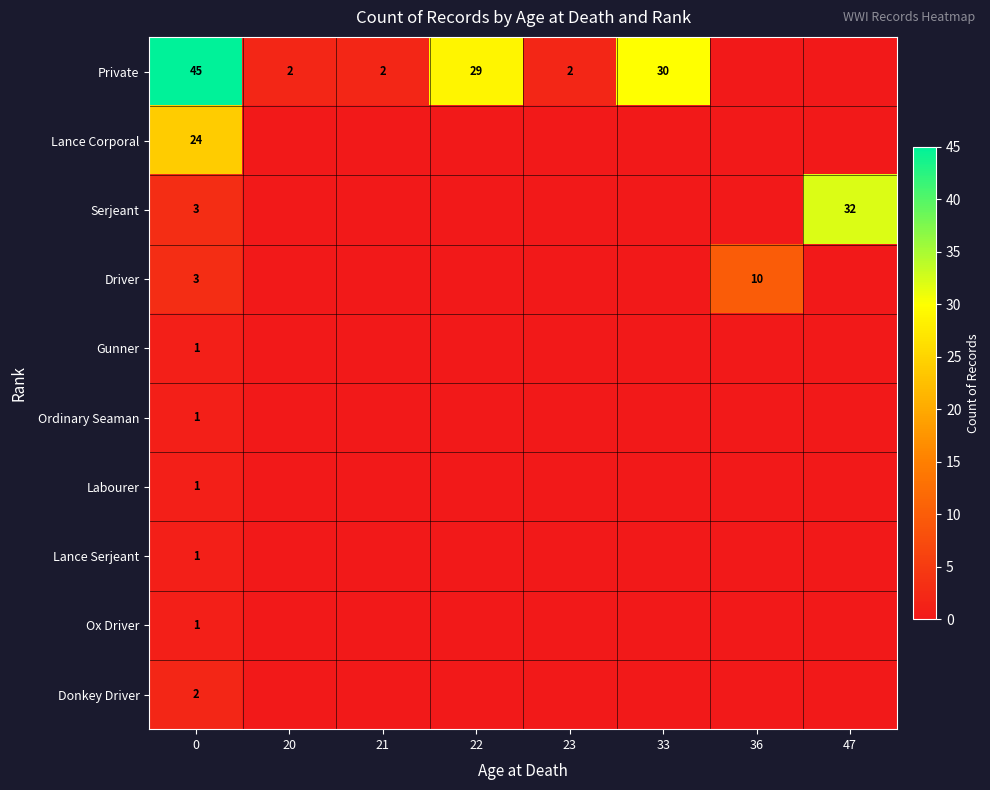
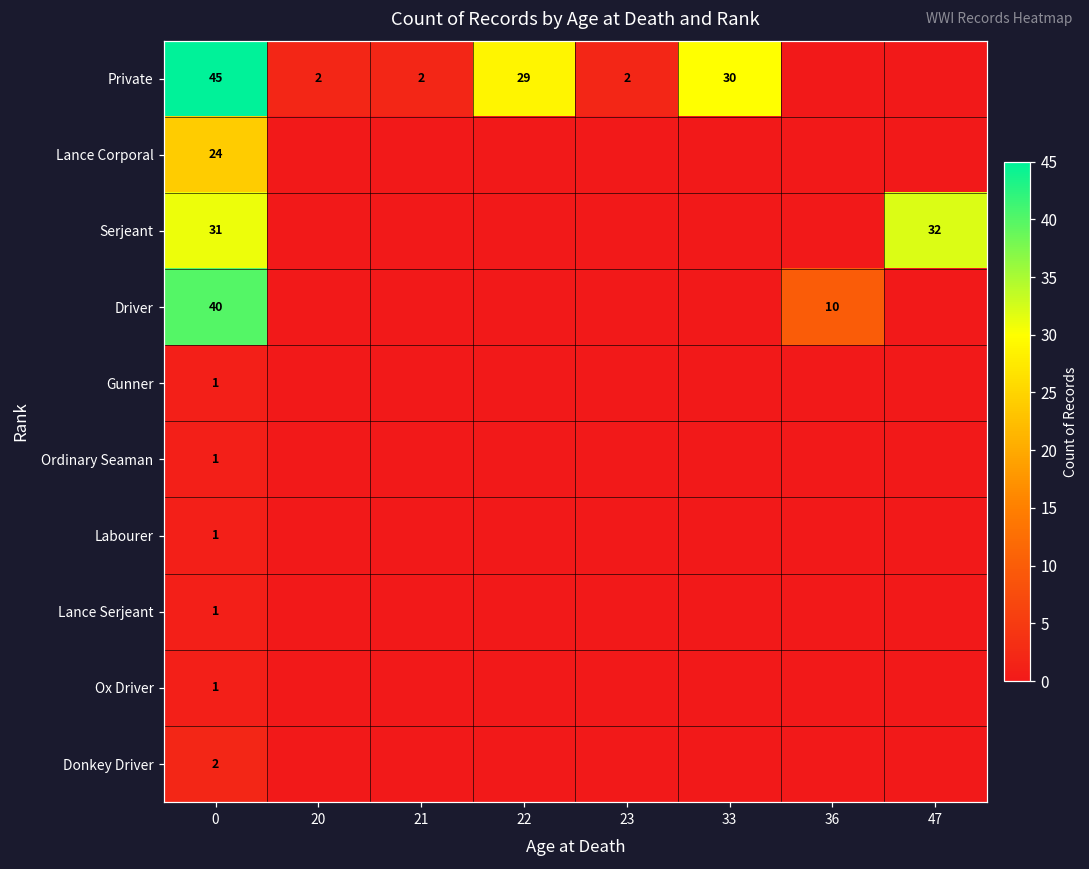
  {
    "Private": {
      "0": 45,
      "20": 2,
      "21": 2,
      "22": 29,
      "23": 2,
      "33": 30
    },
    "Lance Corporal": {
      "0": 24
    },
    "Serjeant": {
-     "0": 3,
+     "0": 31,
      "47": 32
    },
    "Driver": {
-     "0": 3,
+     "0": 40,
      "36": 10
    },
    "Gunner": {
      "0": 1
    },
    "Ordinary Seaman": {
      "0": 1
    },
    "Labourer": {
      "0": 1
    },
    "Lance Serjeant": {
      "0": 1
    },
    "Ox Driver": {
      "0": 1
    },
    "Donkey Driver": {
      "0": 2
    }
  }
